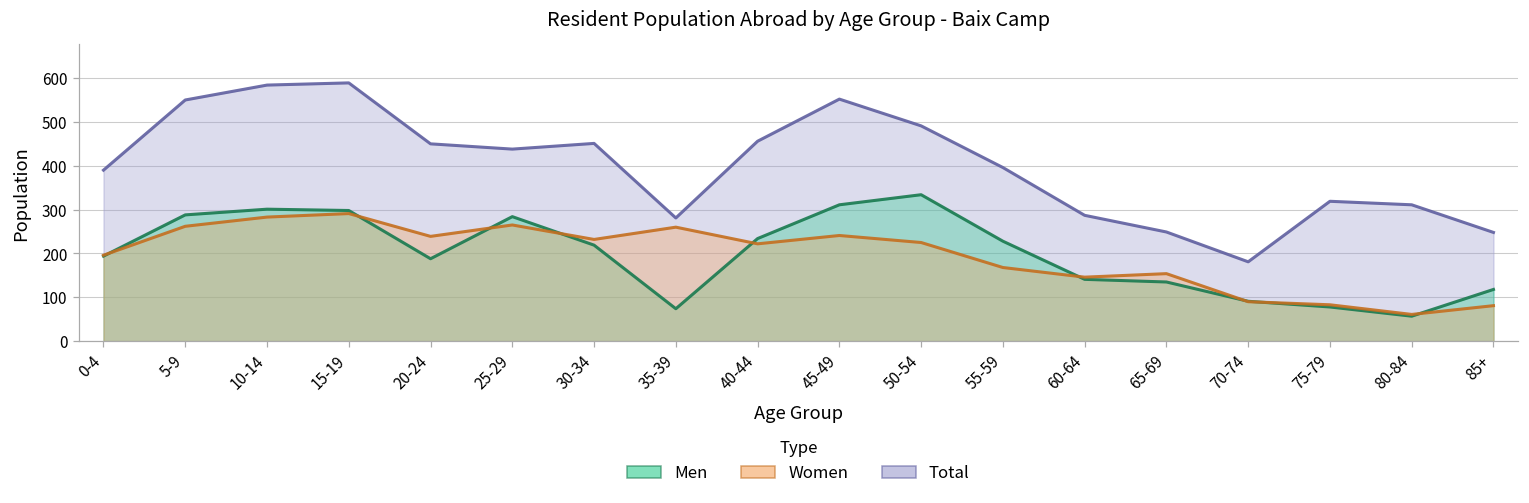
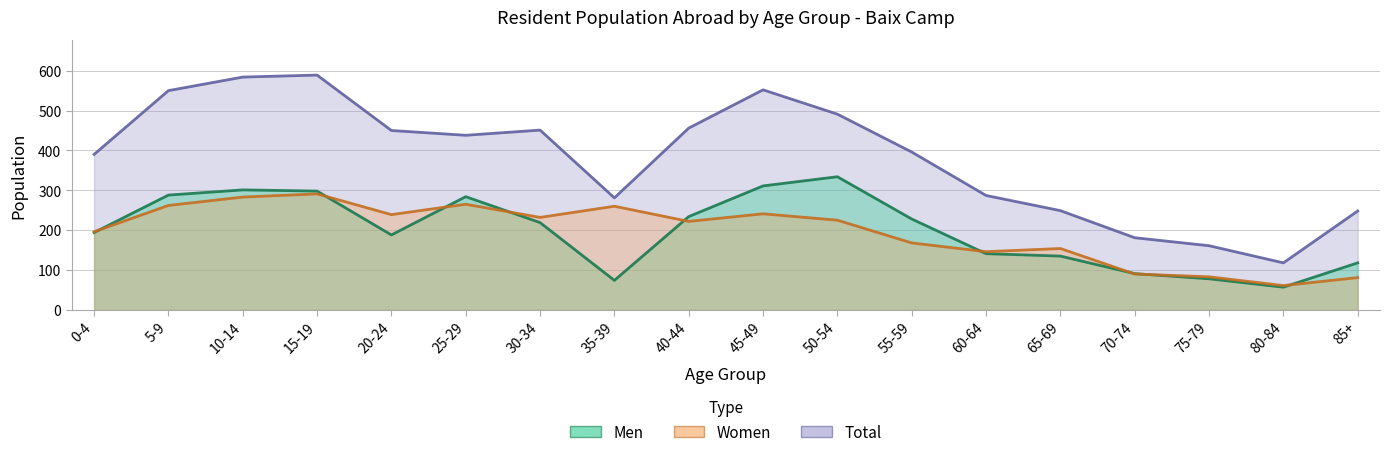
  {
    "Total": {
      "0-4": 390,
      "5-9": 550,
      "10-14": 580,
      "15-19": 590,
      "20-24": 450,
      "25-29": 440,
      "30-34": 450,
      "35-39": 280,
      "40-44": 460,
      "45-49": 550,
      "50-54": 490,
      "55-59": 400,
      "60-64": 290,
      "65-69": 250,
      "70-74": 180,
-     "75-79": 320,
-     "80-84": 310,
+     "75-79": 160,
+     "80-84": 120,
      "85+": 250
    },
    "Men": {
      "5-9": 290,
      "10-14": 300,
      "15-19": 300,
      "20-24": 190,
      "25-29": 280,
      "30-34": 220,
      "35-39": 70,
      "40-44": 230,
      "45-49": 310,
      "50-54": 330,
      "55-59": 230,
      "65-69": 140,
      "85+": 120
    },
    "Women": {
      "5-9": 260,
      "10-14": 280,
      "15-19": 290,
      "20-24": 240,
      "25-29": 270,
      "30-34": 230,
      "35-39": 260,
      "40-44": 220,
      "45-49": 240,
      "50-54": 230,
      "55-59": 170,
      "65-69": 150,
      "85+": 80
    }
  }
